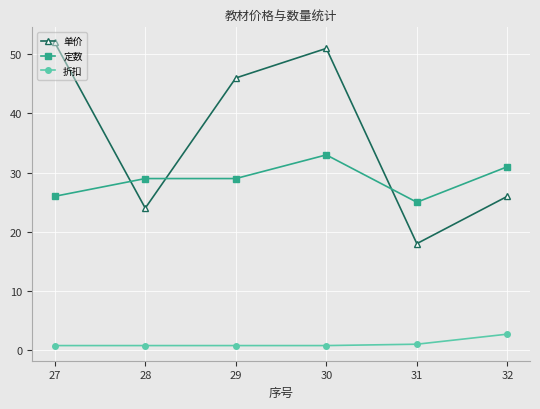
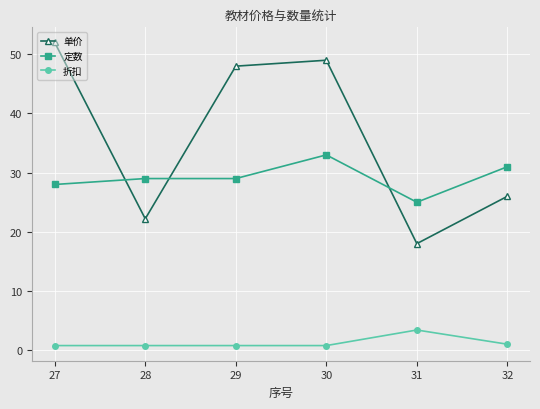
  {
    "单价": {
-     "28": 24,
-     "29": 46,
-     "30": 51,
+     "28": 22,
+     "29": 48,
+     "30": 49,
      "31": 18,
      "32": 26
    },
    "定数": {
-     "27": 26,
+     "27": 28,
      "28": 29,
      "29": 29,
      "30": 33,
      "31": 25,
      "32": 31
    },
    "折扣": {
      "27": 1,
      "28": 1,
      "29": 1,
      "30": 1,
-     "31": 1,
-     "32": 3
+     "31": 3,
+     "32": 1
    }
  }
